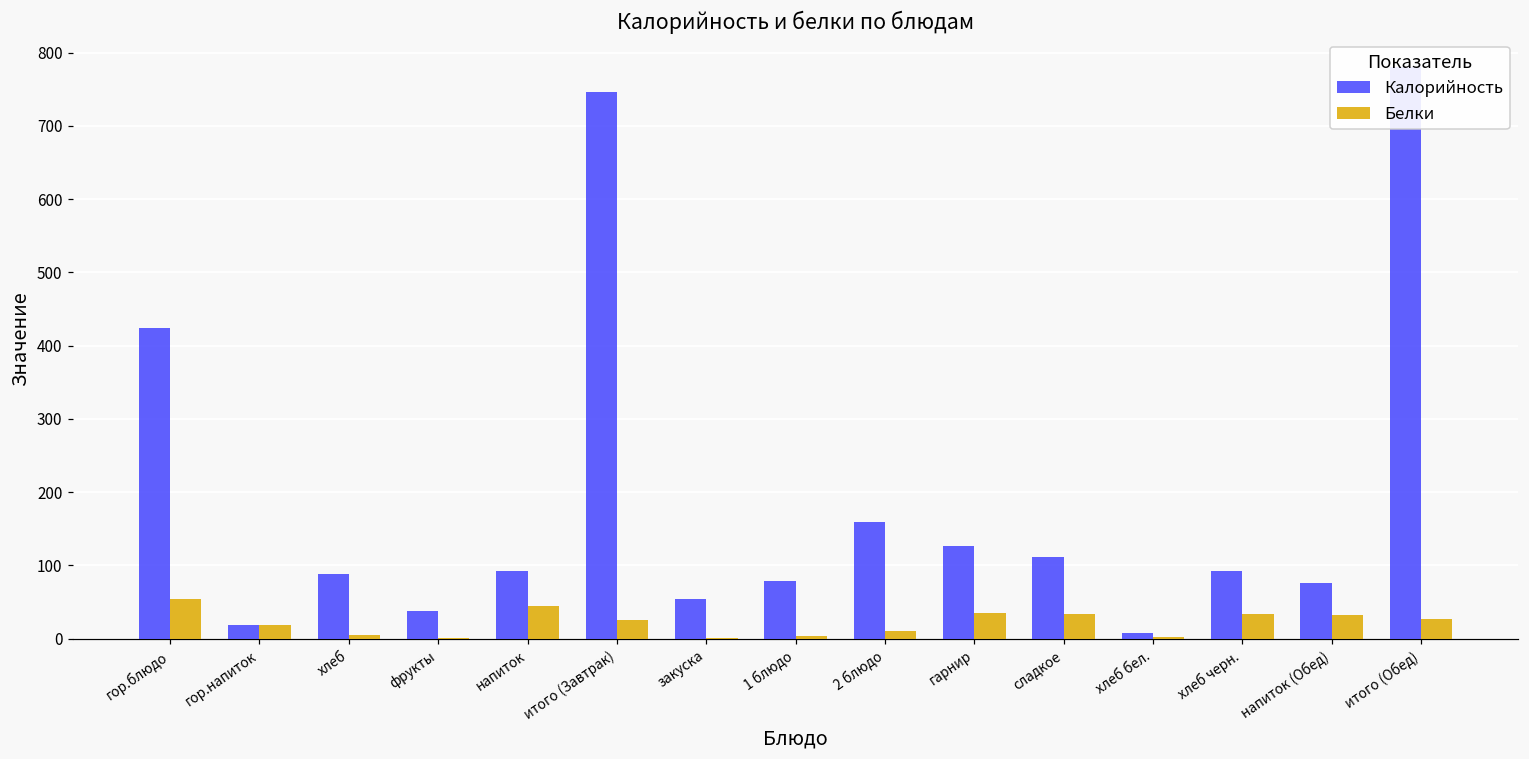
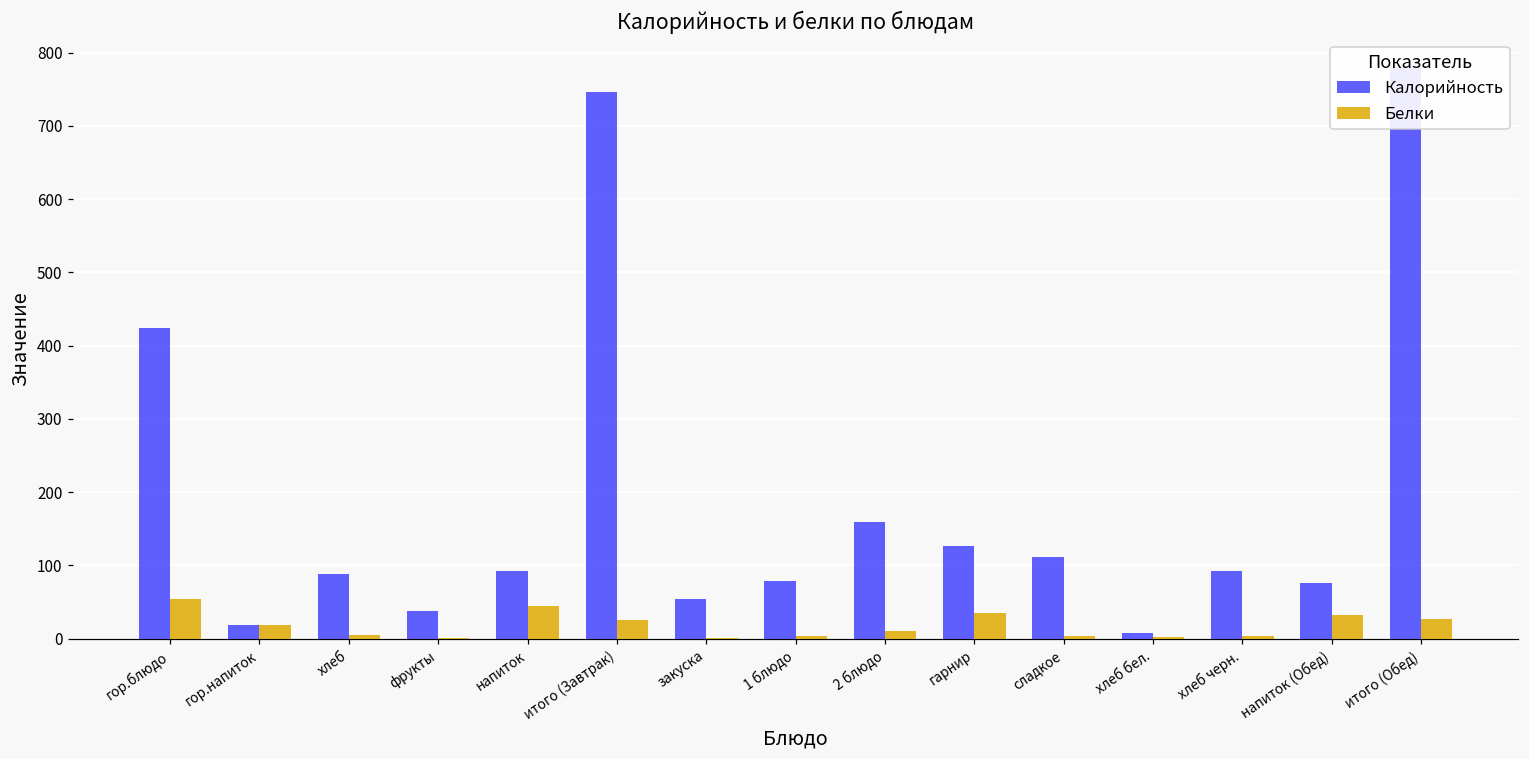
  {
    "Калорийность": {
      "гор.блюдо": 420,
      "гор.напиток": 20,
      "хлеб": 90,
      "фрукты": 40,
      "напиток": 90,
      "итого (Завтрак)": 750,
      "закуска": 50,
      "1 блюдо": 80,
      "2 блюдо": 160,
      "гарнир": 130,
      "сладкое": 110,
      "хлеб бел.": 10,
      "хлеб черн.": 90,
      "напиток (Обед)": 80
    },
    "Белки": {
      "гор.блюдо": 50,
      "гор.напиток": 20,
      "хлеб": 0,
      "напиток": 40,
      "итого (Завтрак)": 30,
      "2 блюдо": 10,
      "гарнир": 40,
-     "сладкое": 30,
-     "хлеб черн.": 30,
+     "сладкое": 0,
+     "хлеб черн.": 0,
      "напиток (Обед)": 30,
      "итого (Обед)": 30
    }
  }
